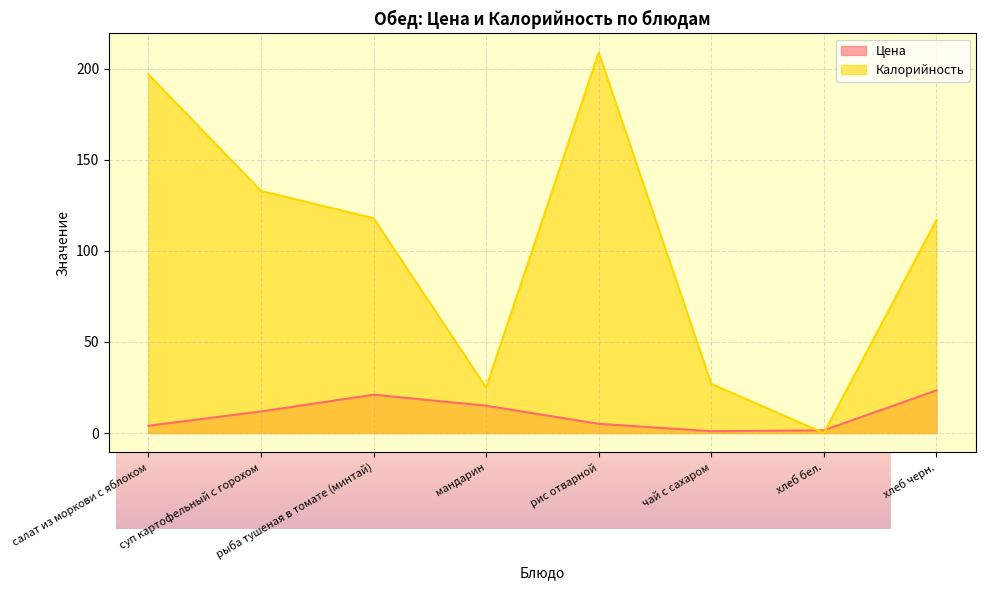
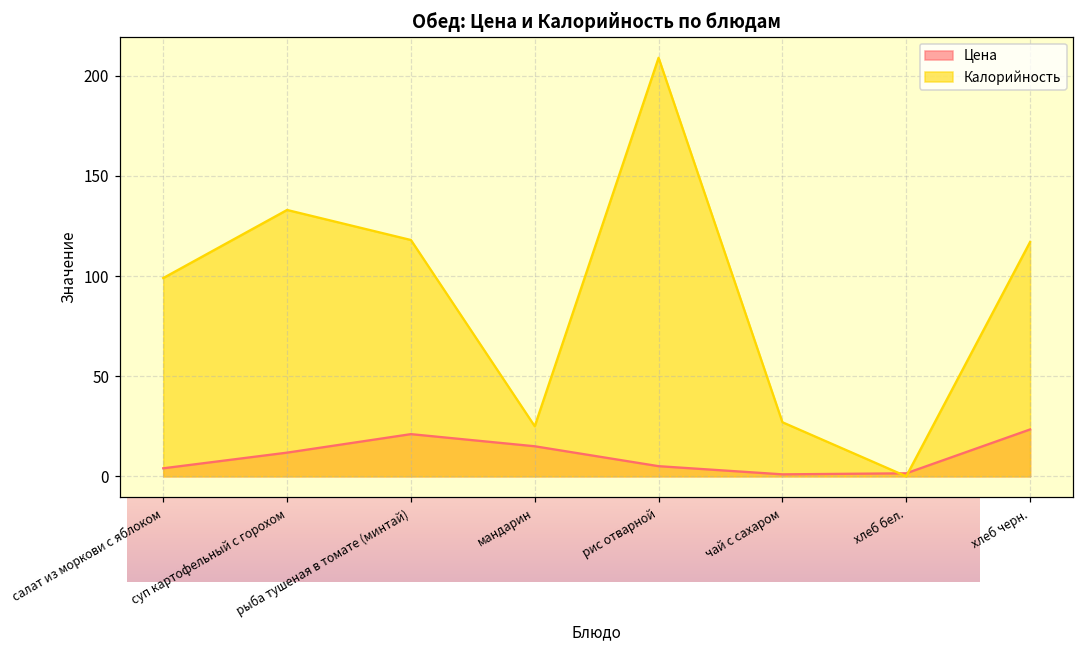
  {
    "Обед: Цена и Калорийность по блюдам": {
      "Цена": {
        "салат из моркови с яблоком": 4,
        "хлеб черн.": 23
      },
      "Калорийность": {
-       "салат из моркови с яблоком": 197,
+       "салат из моркови с яблоком": 99,
        "хлеб черн.": 117
      }
    }
  }
